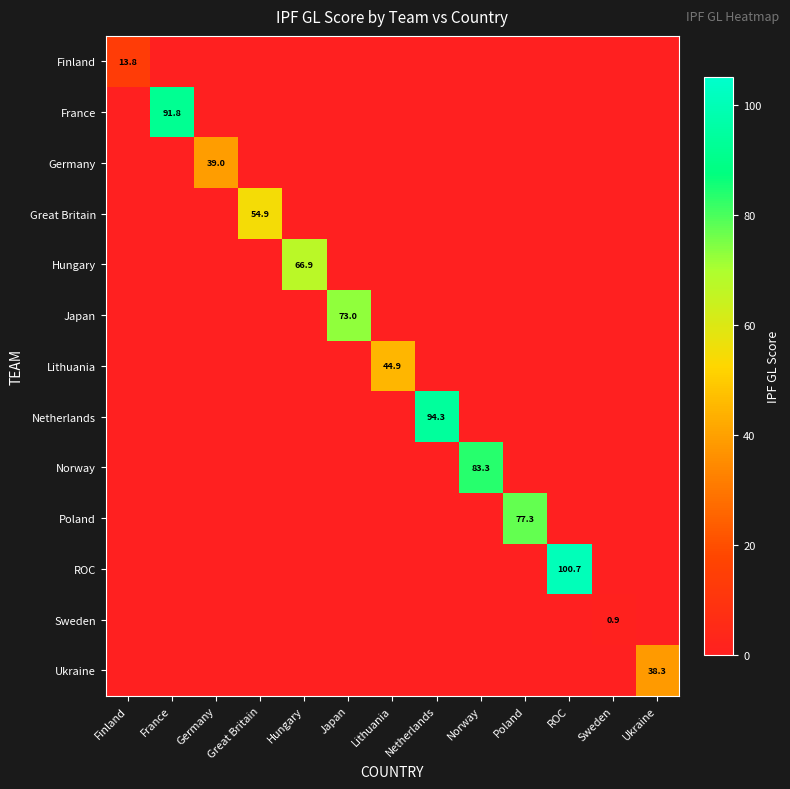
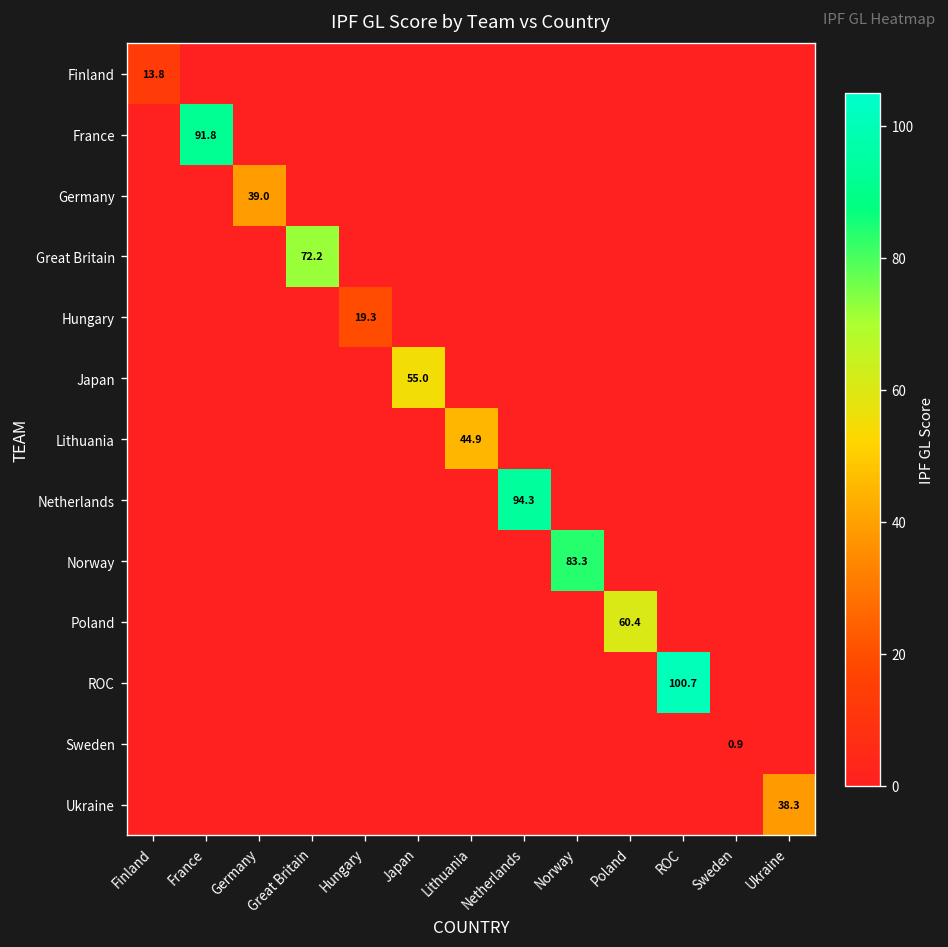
  {
    "Finland": {
      "Finland": 13.8
    },
    "France": {
      "France": 91.8
    },
    "Germany": {
      "Germany": 39.0
    },
    "Great Britain": {
-     "Great Britain": 54.9
+     "Great Britain": 72.2
    },
    "Hungary": {
-     "Hungary": 66.9
+     "Hungary": 19.3
    },
    "Japan": {
-     "Japan": 73.0
+     "Japan": 55.0
    },
    "Lithuania": {
      "Lithuania": 44.9
    },
    "Netherlands": {
      "Netherlands": 94.3
    },
    "Norway": {
      "Norway": 83.3
    },
    "Poland": {
-     "Poland": 77.3
+     "Poland": 60.4
    },
    "ROC": {
      "ROC": 100.7
    },
    "Sweden": {
      "Sweden": 0.9
    },
    "Ukraine": {
      "Ukraine": 38.3
    }
  }
